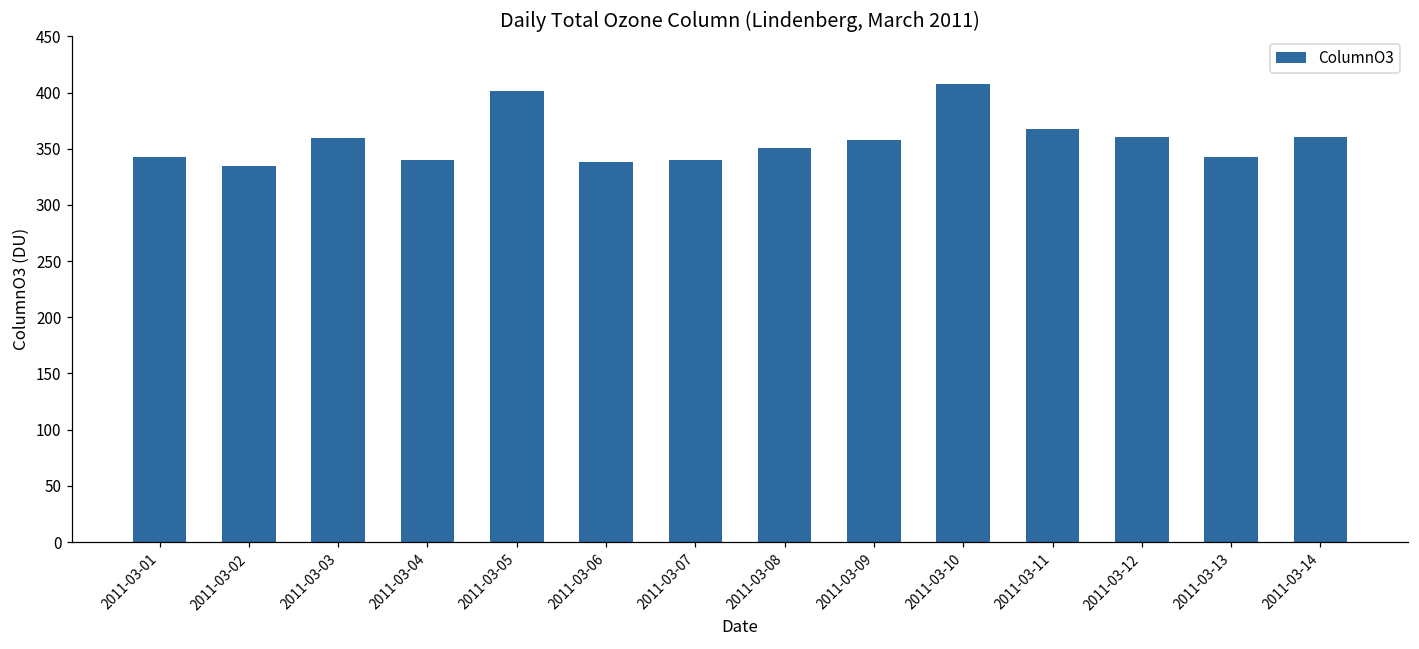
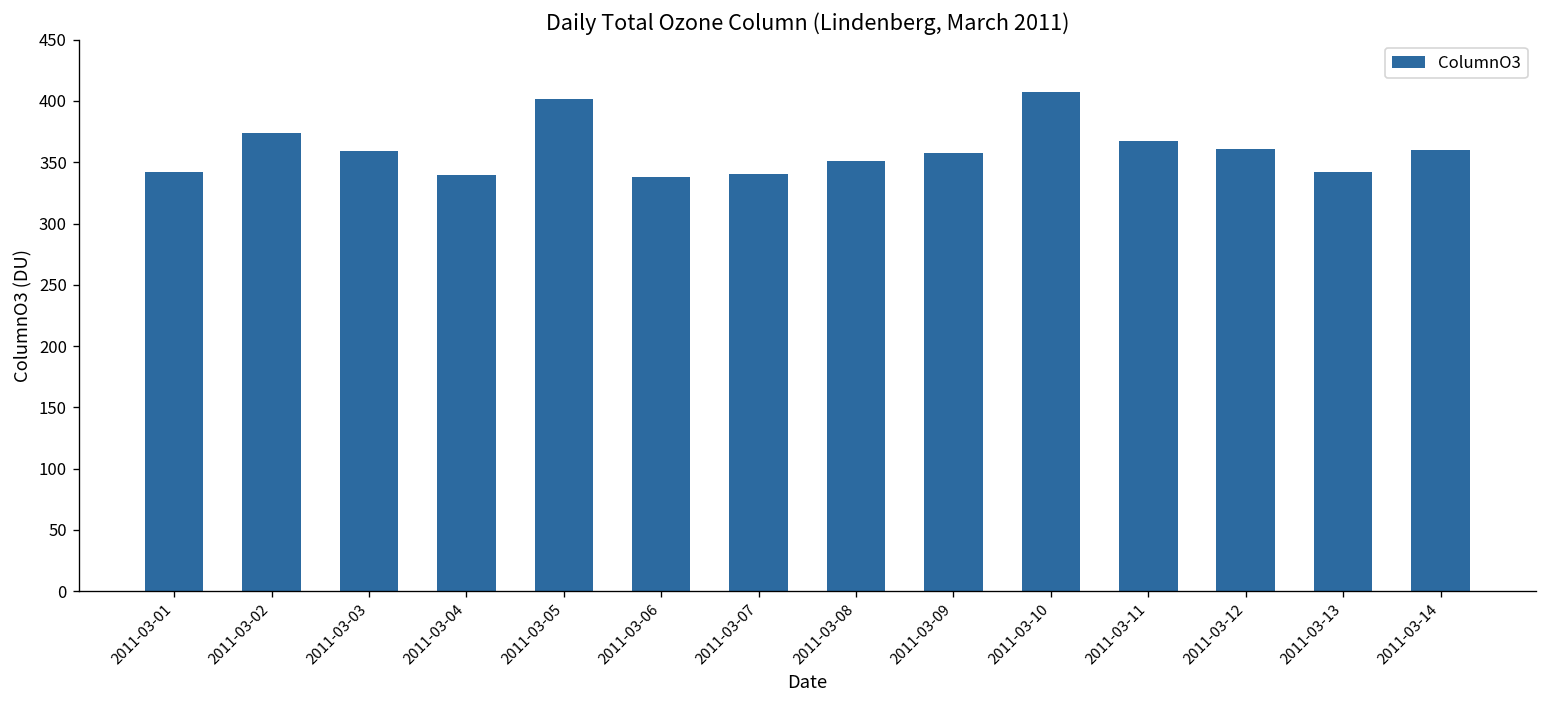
  {
    "2011-03-01": 342,
-   "2011-03-02": 335,
+   "2011-03-02": 374,
    "2011-03-03": 359,
    "2011-03-04": 340,
    "2011-03-05": 402,
    "2011-03-06": 338,
    "2011-03-07": 340,
    "2011-03-08": 351,
    "2011-03-09": 358,
    "2011-03-10": 407,
    "2011-03-11": 368,
    "2011-03-12": 361,
    "2011-03-13": 342,
    "2011-03-14": 360
  }
